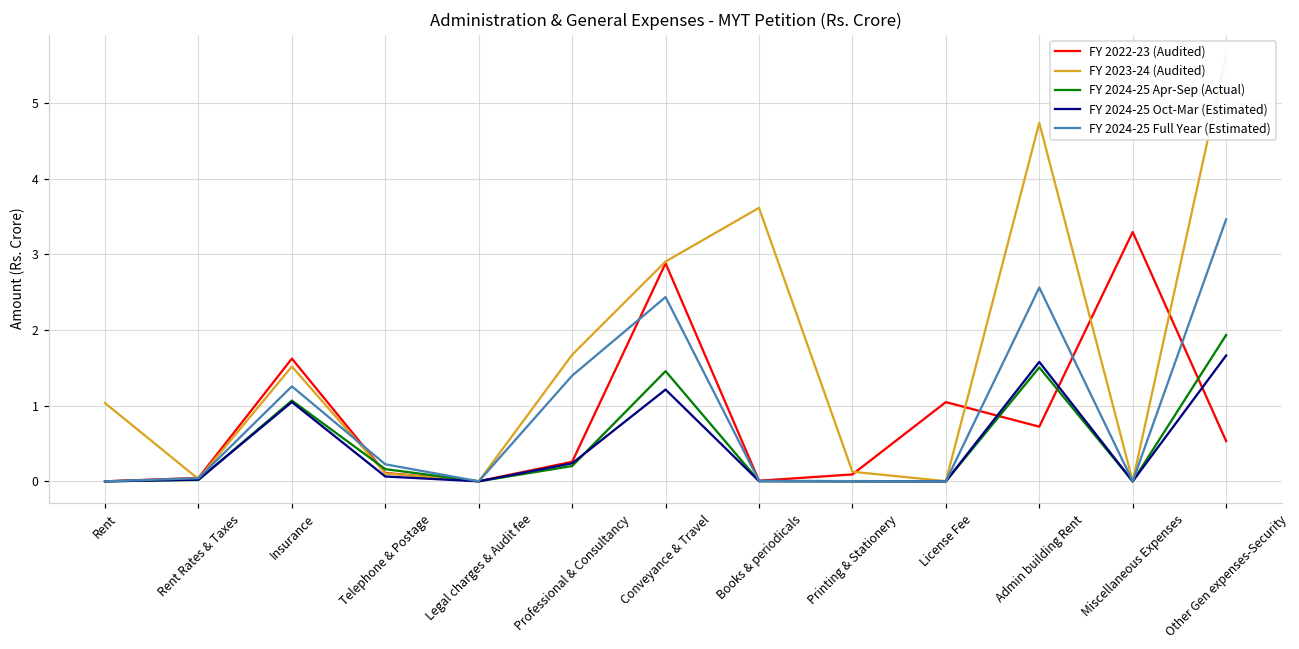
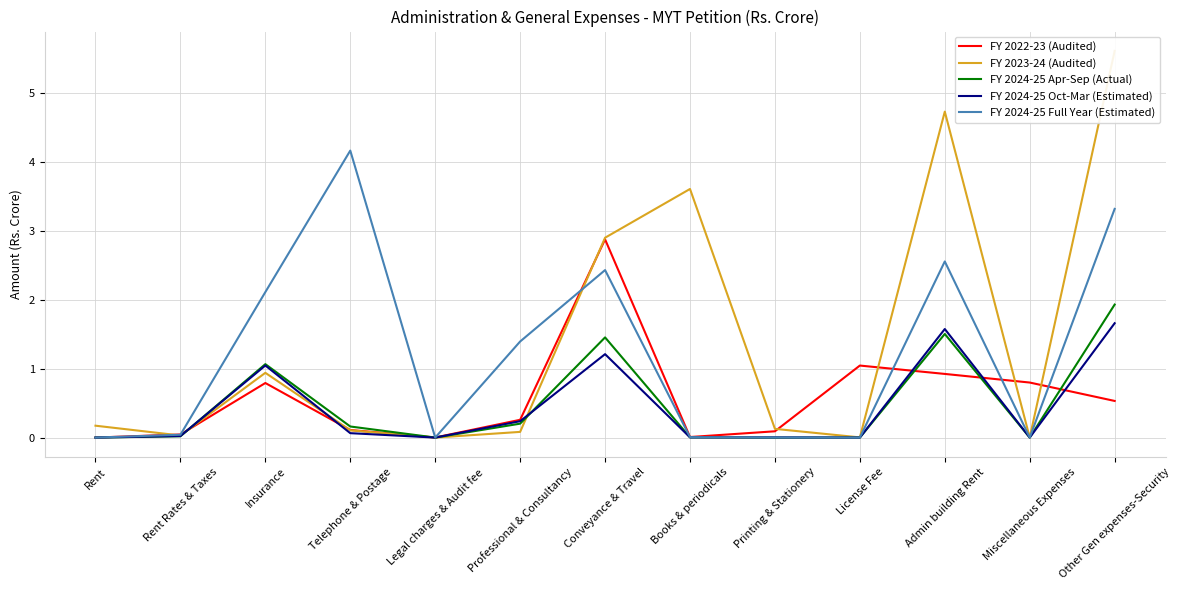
  {
    "FY 2022-23 (Audited)": {
-     "Insurance": 1.6,
+     "Insurance": 0.8,
      "License Fee": 1.0,
-     "Admin building Rent": 0.7,
-     "Miscellaneous Expenses": 3.3,
+     "Admin building Rent": 0.9,
+     "Miscellaneous Expenses": 0.8,
      "Other Gen expenses-Security": 0.5
    },
    "FY 2023-24 (Audited)": {
-     "Rent": 1.0,
-     "Insurance": 1.5,
-     "Professional & Consultancy": 1.7,
+     "Rent": 0.2,
+     "Insurance": 0.9,
+     "Professional & Consultancy": 0.1,
      "Books & periodicals": 3.6,
      "Admin building Rent": 4.7
    },
    "FY 2024-25 Apr-Sep (Actual)": {
      "Telephone & Postage": 0.2,
      "Conveyance & Travel": 1.5,
      "Admin building Rent": 1.5,
      "Other Gen expenses-Security": 1.9
    },
    "FY 2024-25 Oct-Mar (Estimated)": {
      "Telephone & Postage": 0.1,
      "Conveyance & Travel": 1.2,
      "Admin building Rent": 1.6,
      "Other Gen expenses-Security": 1.7
    },
    "FY 2024-25 Full Year (Estimated)": {
-     "Insurance": 1.3,
-     "Telephone & Postage": 0.2,
+     "Insurance": 2.1,
+     "Telephone & Postage": 4.2,
      "Professional & Consultancy": 1.4,
      "Conveyance & Travel": 2.4,
      "Admin building Rent": 2.6,
-     "Other Gen expenses-Security": 3.5
+     "Other Gen expenses-Security": 3.3
    }
  }
